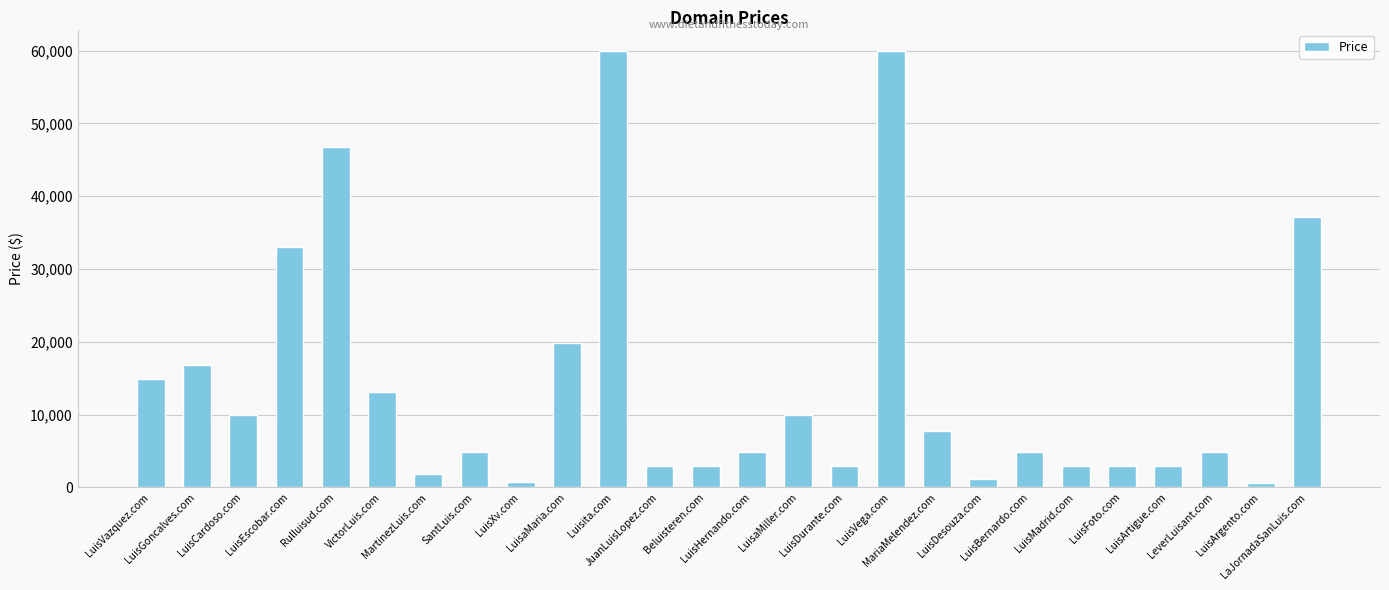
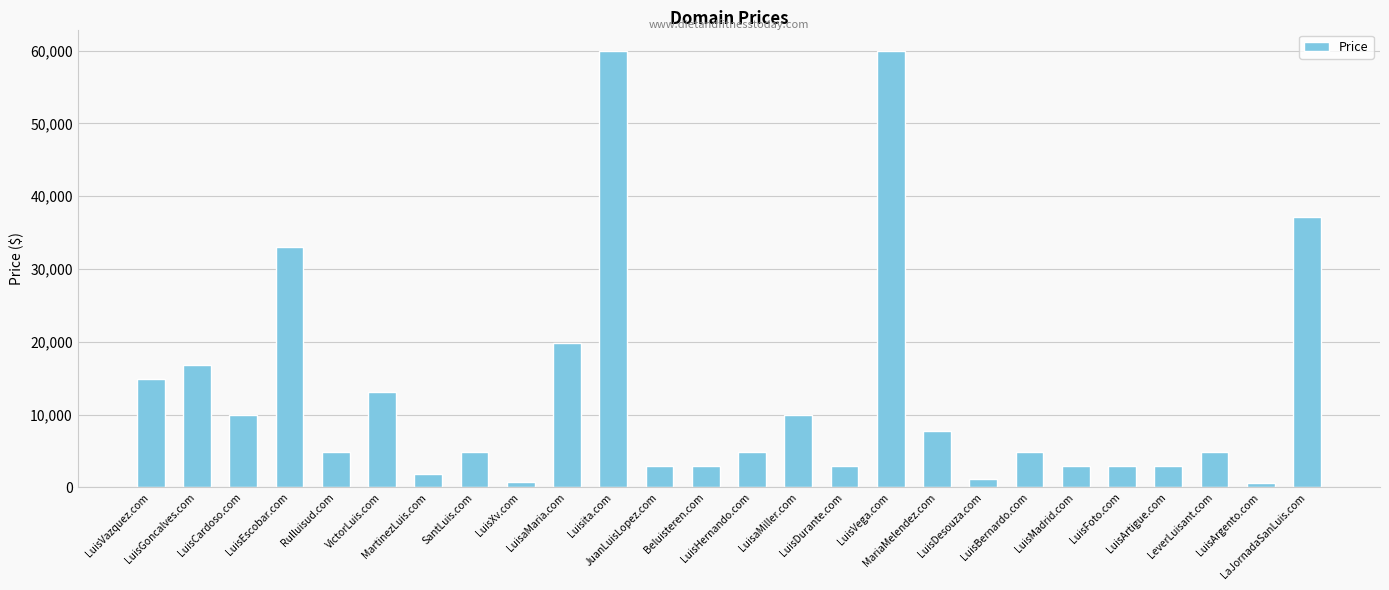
  {
    "LuisVazquez.com": "15,000",
    "LuisGoncalves.com": "17,000",
    "LuisCardoso.com": "10,000",
    "LuisEscobar.com": "33,000",
-   "Rulluisud.com": "47,000",
+   "Rulluisud.com": "5,000",
    "VictorLuis.com": "13,000",
    "MartinezLuis.com": "2,000",
    "SantLuis.com": "5,000",
    "LuisXv.com": "1,000",
    "LuisaMaria.com": "20,000",
    "Luisita.com": "60,000",
    "JuanLuisLopez.com": "3,000",
    "Beluisteren.com": "3,000",
    "LuisHernando.com": "5,000",
    "LuisaMiller.com": "10,000",
    "LuisDurante.com": "3,000",
    "LuisVega.com": "60,000",
    "MariaMelendez.com": "8,000",
    "LuisDesouza.com": "1,000",
    "LuisBernardo.com": "5,000",
    "LuisMadrid.com": "3,000",
    "LuisFoto.com": "3,000",
    "LuisArtigue.com": "3,000",
    "LeverLuisant.com": "5,000",
    "LuisArgento.com": "1,000",
    "LaJornadaSanLuis.com": "37,000"
  }
